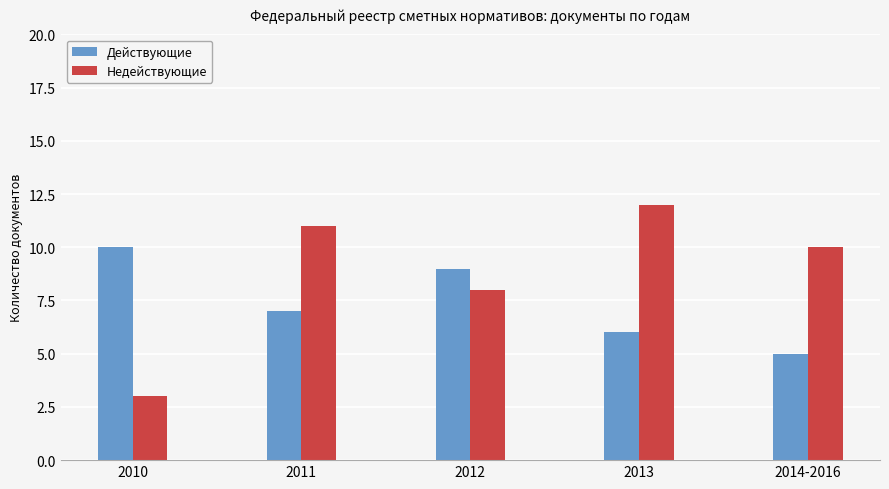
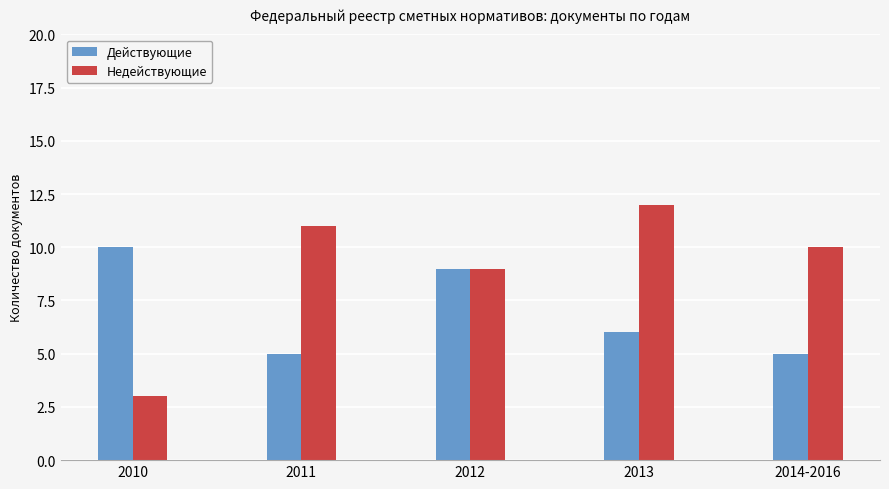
  {
    "Действующие": {
      "2010": 10,
-     "2011": 7,
+     "2011": 5,
      "2012": 9,
      "2013": 6,
      "2014-2016": 5
    },
    "Недействующие": {
      "2010": 3,
      "2011": 11,
-     "2012": 8,
+     "2012": 9,
      "2013": 12,
      "2014-2016": 10
    }
  }
